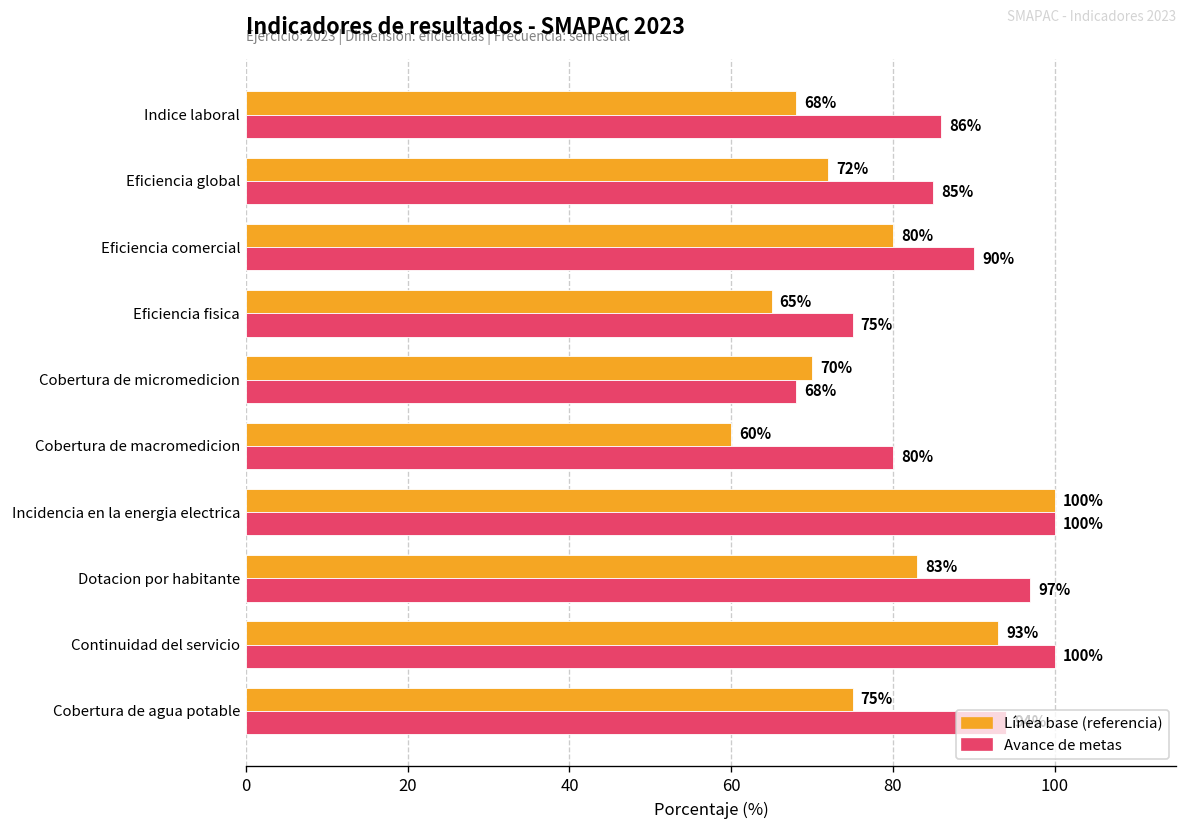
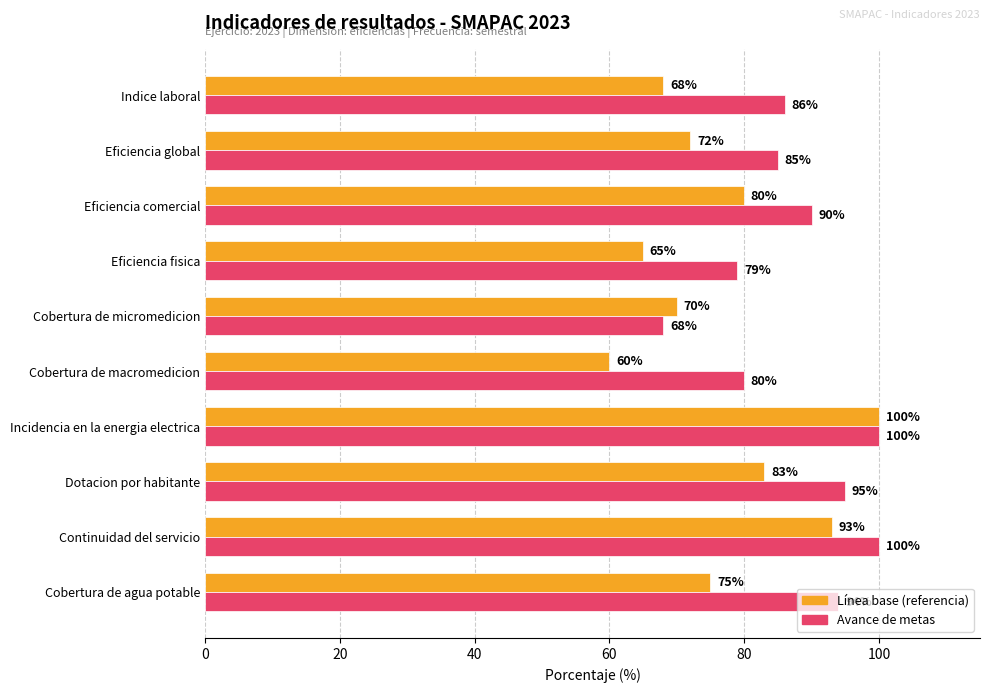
  {
    "Línea base (referencia)": {
      "Indice laboral": "68%",
      "Eficiencia global": "72%",
      "Eficiencia comercial": "80%",
      "Eficiencia fisica": "65%",
      "Cobertura de micromedicion": "70%",
      "Cobertura de macromedicion": "60%",
      "Incidencia en la energia electrica": "100%",
      "Dotacion por habitante": "83%",
      "Continuidad del servicio": "93%",
      "Cobertura de agua potable": "75%"
    },
    "Avance de metas": {
      "Indice laboral": "86%",
      "Eficiencia global": "85%",
      "Eficiencia comercial": "90%",
-     "Eficiencia fisica": "75%",
+     "Eficiencia fisica": "79%",
      "Cobertura de micromedicion": "68%",
      "Cobertura de macromedicion": "80%",
      "Incidencia en la energia electrica": "100%",
-     "Dotacion por habitante": "97%",
+     "Dotacion por habitante": "95%",
      "Continuidad del servicio": "100%"
    }
  }
